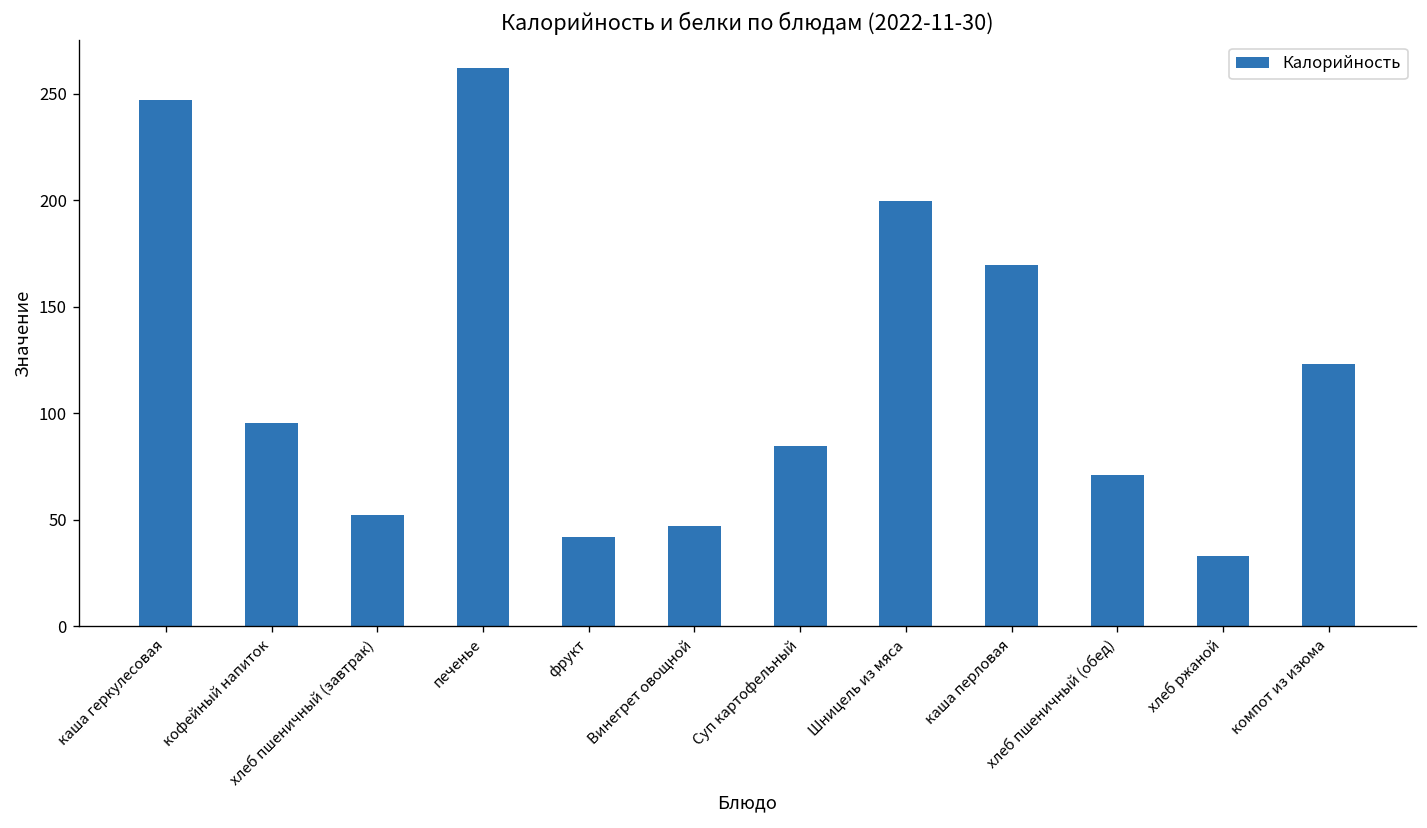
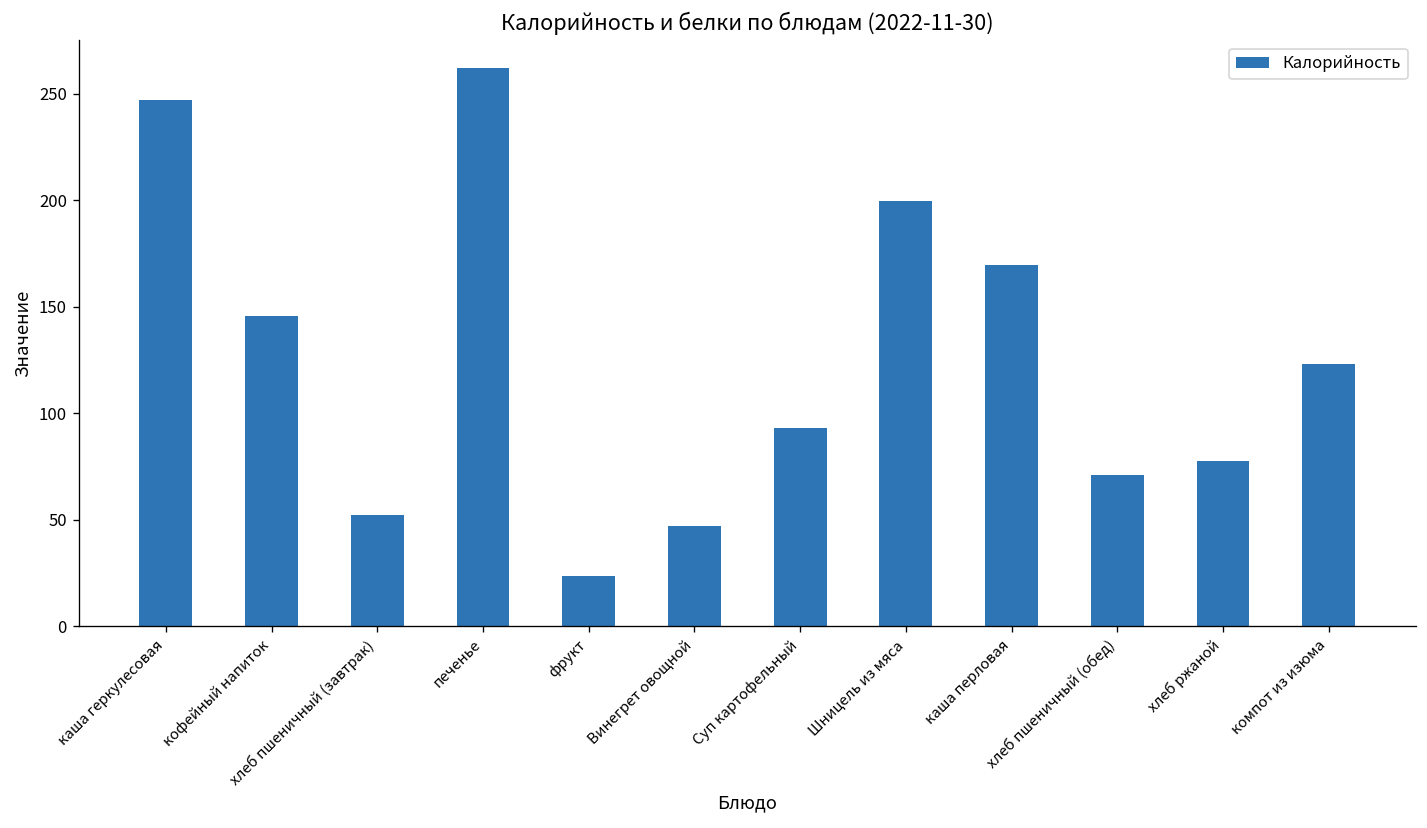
  {
    "каша геркулесовая": 247,
-   "кофейный напиток": 95,
+   "кофейный напиток": 146,
    "хлеб пшеничный (завтрак)": 52,
    "печенье": 262,
-   "фрукт": 42,
+   "фрукт": 24,
    "Винегрет овощной": 47,
-   "Суп картофельный": 85,
+   "Суп картофельный": 93,
    "Шницель из мяса": 200,
    "каша перловая": 170,
    "хлеб пшеничный (обед)": 71,
-   "хлеб ржаной": 33,
+   "хлеб ржаной": 78,
    "компот из изюма": 123
  }
